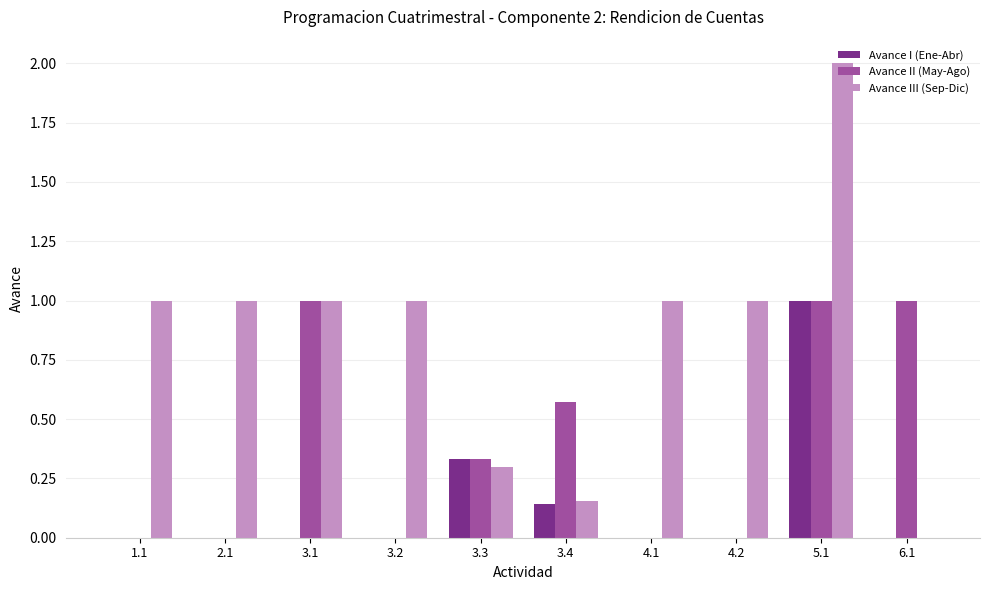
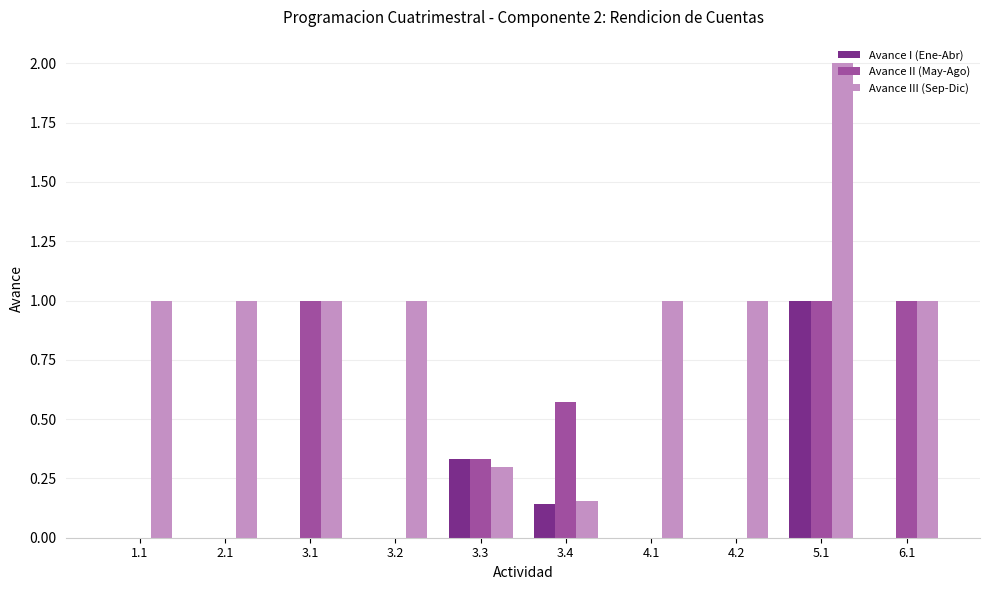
  {
    "Avance III (Sep-Dic)": {
      "1.1": 1,
      "2.1": 1,
      "3.1": 1,
      "3.2": 1,
      "3.3": 0.30,
      "3.4": 0.16,
      "4.1": 1,
      "4.2": 1,
      "5.1": 2,
-     "6.1": 0
+     "6.1": 1
    }
  }
